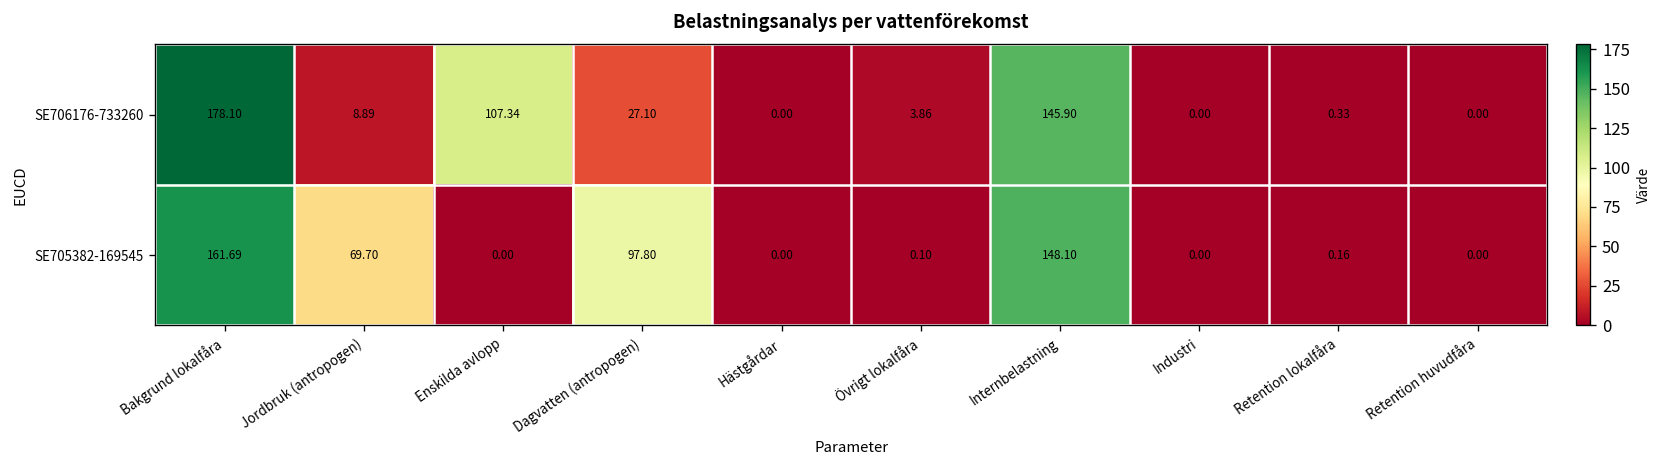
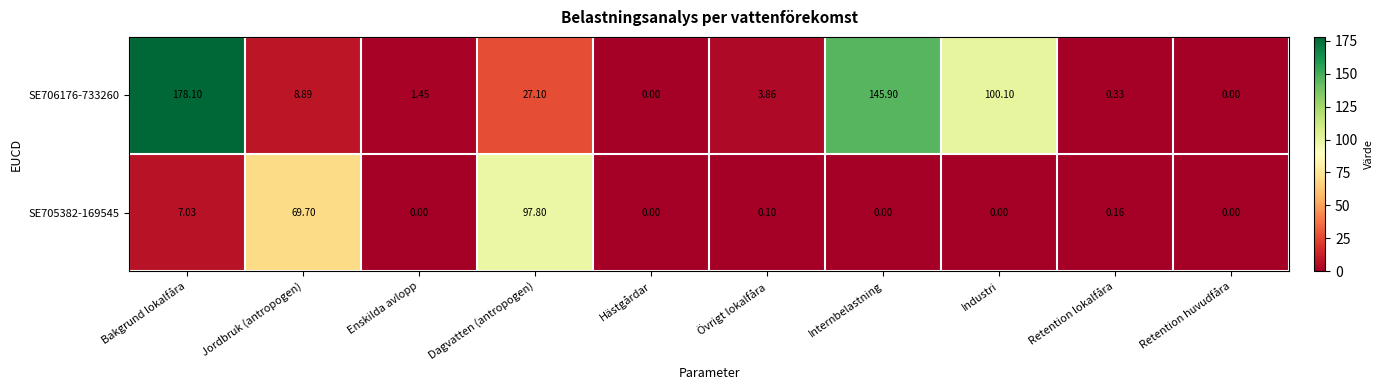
  {
    "SE706176-733260": {
      "Bakgrund lokalfåra": 178.10,
      "Jordbruk (antropogen)": 8.89,
-     "Enskilda avlopp": 107.34,
+     "Enskilda avlopp": 1.45,
      "Dagvatten (antropogen)": 27.10,
      "Hästgårdar": 0.00,
      "Övrigt lokalfåra": 3.86,
      "Internbelastning": 145.90,
-     "Industri": 0.00,
+     "Industri": 100.10,
      "Retention lokalfåra": 0.33,
      "Retention huvudfåra": 0.00
    },
    "SE705382-169545": {
-     "Bakgrund lokalfåra": 161.69,
+     "Bakgrund lokalfåra": 7.03,
      "Jordbruk (antropogen)": 69.70,
      "Enskilda avlopp": 0.00,
      "Dagvatten (antropogen)": 97.80,
      "Hästgårdar": 0.00,
      "Övrigt lokalfåra": 0.10,
-     "Internbelastning": 148.10,
+     "Internbelastning": 0.00,
      "Industri": 0.00,
      "Retention lokalfåra": 0.16,
      "Retention huvudfåra": 0.00
    }
  }
